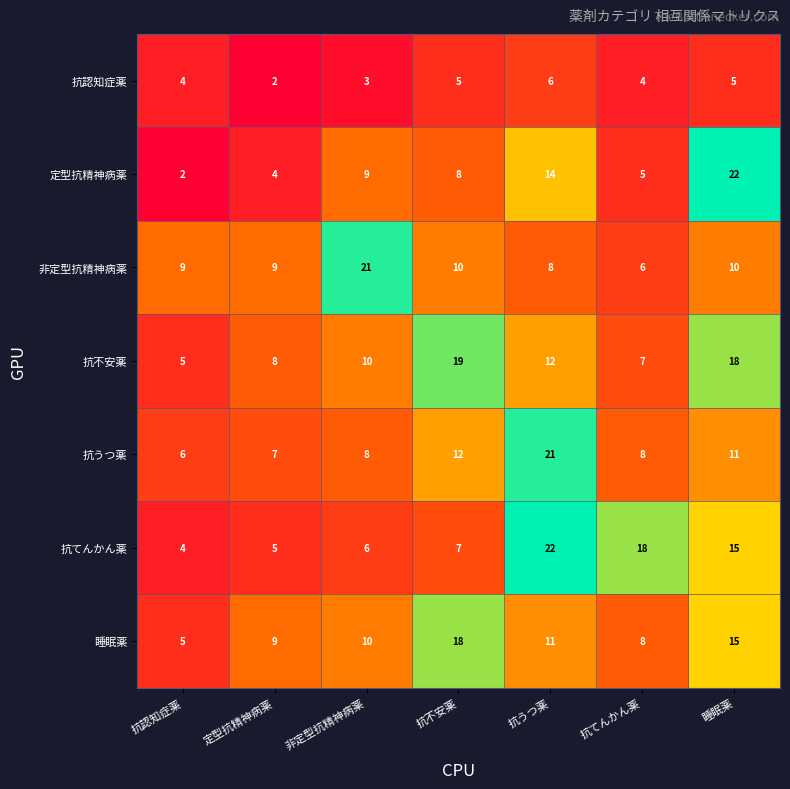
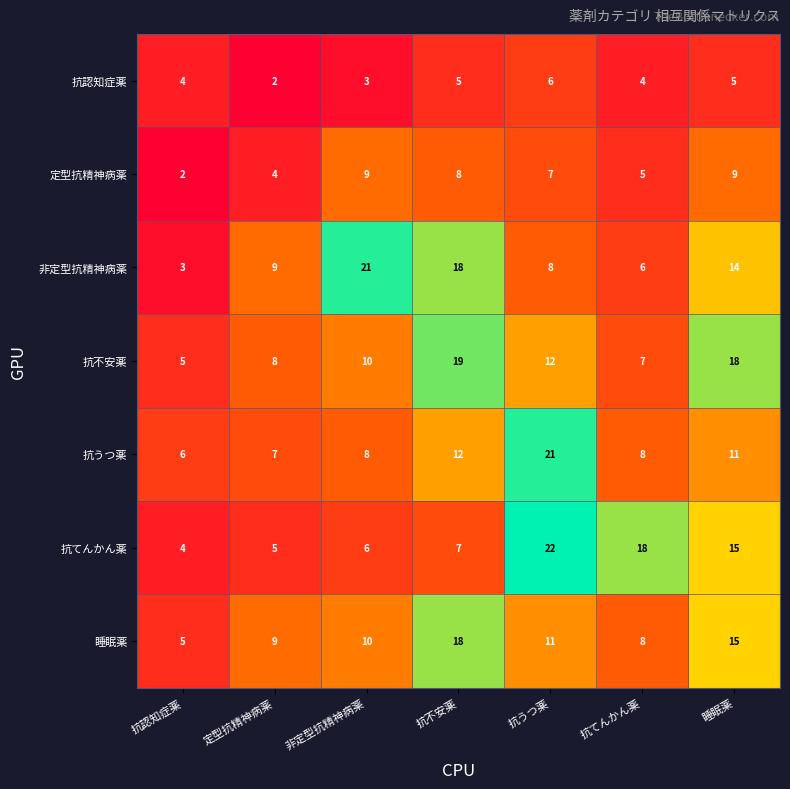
  {
    "抗認知症薬": {
      "抗認知症薬": 4,
      "定型抗精神病薬": 2,
      "非定型抗精神病薬": 3,
      "抗不安薬": 5,
      "抗うつ薬": 6,
      "抗てんかん薬": 4,
      "睡眠薬": 5
    },
    "定型抗精神病薬": {
      "抗認知症薬": 2,
      "定型抗精神病薬": 4,
      "非定型抗精神病薬": 9,
      "抗不安薬": 8,
-     "抗うつ薬": 14,
+     "抗うつ薬": 7,
      "抗てんかん薬": 5,
-     "睡眠薬": 22
+     "睡眠薬": 9
    },
    "非定型抗精神病薬": {
-     "抗認知症薬": 9,
+     "抗認知症薬": 3,
      "定型抗精神病薬": 9,
      "非定型抗精神病薬": 21,
-     "抗不安薬": 10,
+     "抗不安薬": 18,
      "抗うつ薬": 8,
      "抗てんかん薬": 6,
-     "睡眠薬": 10
+     "睡眠薬": 14
    },
    "抗不安薬": {
      "抗認知症薬": 5,
      "定型抗精神病薬": 8,
      "非定型抗精神病薬": 10,
      "抗不安薬": 19,
      "抗うつ薬": 12,
      "抗てんかん薬": 7,
      "睡眠薬": 18
    },
    "抗うつ薬": {
      "抗認知症薬": 6,
      "定型抗精神病薬": 7,
      "非定型抗精神病薬": 8,
      "抗不安薬": 12,
      "抗うつ薬": 21,
      "抗てんかん薬": 8,
      "睡眠薬": 11
    },
    "抗てんかん薬": {
      "抗認知症薬": 4,
      "定型抗精神病薬": 5,
      "非定型抗精神病薬": 6,
      "抗不安薬": 7,
      "抗うつ薬": 22,
      "抗てんかん薬": 18,
      "睡眠薬": 15
    },
    "睡眠薬": {
      "抗認知症薬": 5,
      "定型抗精神病薬": 9,
      "非定型抗精神病薬": 10,
      "抗不安薬": 18,
      "抗うつ薬": 11,
      "抗てんかん薬": 8,
      "睡眠薬": 15
    }
  }
